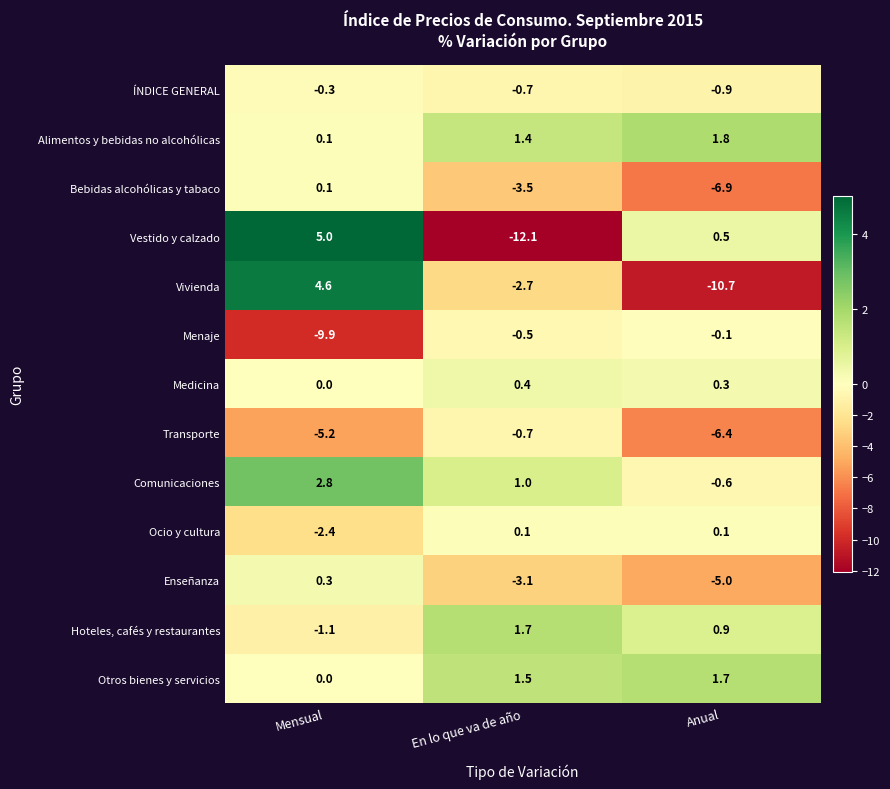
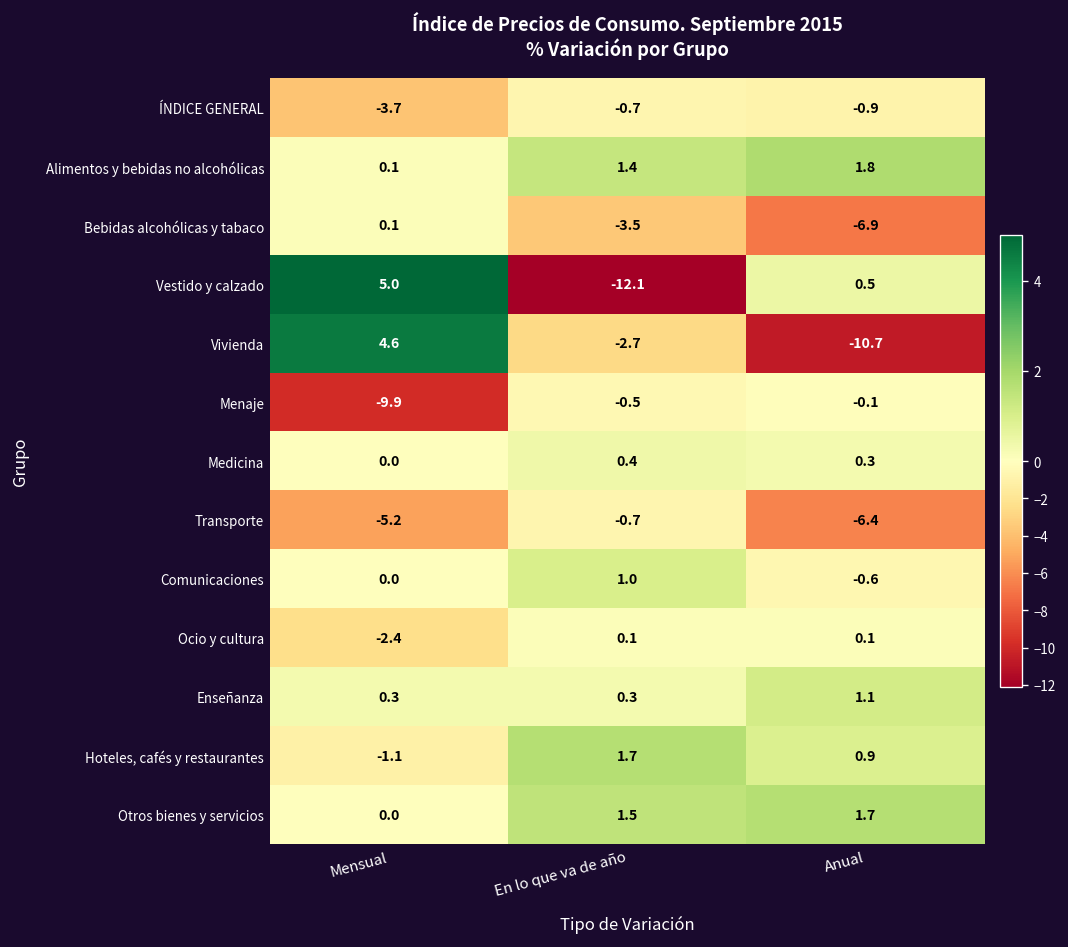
  {
    "ÍNDICE GENERAL": {
-     "Mensual": -0.3,
+     "Mensual": -3.7,
      "En lo que va de año": -0.7,
      "Anual": -0.9
    },
    "Alimentos y bebidas no alcohólicas": {
      "Mensual": 0.1,
      "En lo que va de año": 1.4,
      "Anual": 1.8
    },
    "Bebidas alcohólicas y tabaco": {
      "Mensual": 0.1,
      "En lo que va de año": -3.5,
      "Anual": -6.9
    },
    "Vestido y calzado": {
      "Mensual": 5.0,
      "En lo que va de año": -12.1,
      "Anual": 0.5
    },
    "Vivienda": {
      "Mensual": 4.6,
      "En lo que va de año": -2.7,
      "Anual": -10.7
    },
    "Menaje": {
      "Mensual": -9.9,
      "En lo que va de año": -0.5,
      "Anual": -0.1
    },
    "Medicina": {
      "Mensual": 0.0,
      "En lo que va de año": 0.4,
      "Anual": 0.3
    },
    "Transporte": {
      "Mensual": -5.2,
      "En lo que va de año": -0.7,
      "Anual": -6.4
    },
    "Comunicaciones": {
-     "Mensual": 2.8,
+     "Mensual": 0.0,
      "En lo que va de año": 1.0,
      "Anual": -0.6
    },
    "Ocio y cultura": {
      "Mensual": -2.4,
      "En lo que va de año": 0.1,
      "Anual": 0.1
    },
    "Enseñanza": {
      "Mensual": 0.3,
-     "En lo que va de año": -3.1,
-     "Anual": -5.0
+     "En lo que va de año": 0.3,
+     "Anual": 1.1
    },
    "Hoteles, cafés y restaurantes": {
      "Mensual": -1.1,
      "En lo que va de año": 1.7,
      "Anual": 0.9
    },
    "Otros bienes y servicios": {
      "Mensual": 0.0,
      "En lo que va de año": 1.5,
      "Anual": 1.7
    }
  }
